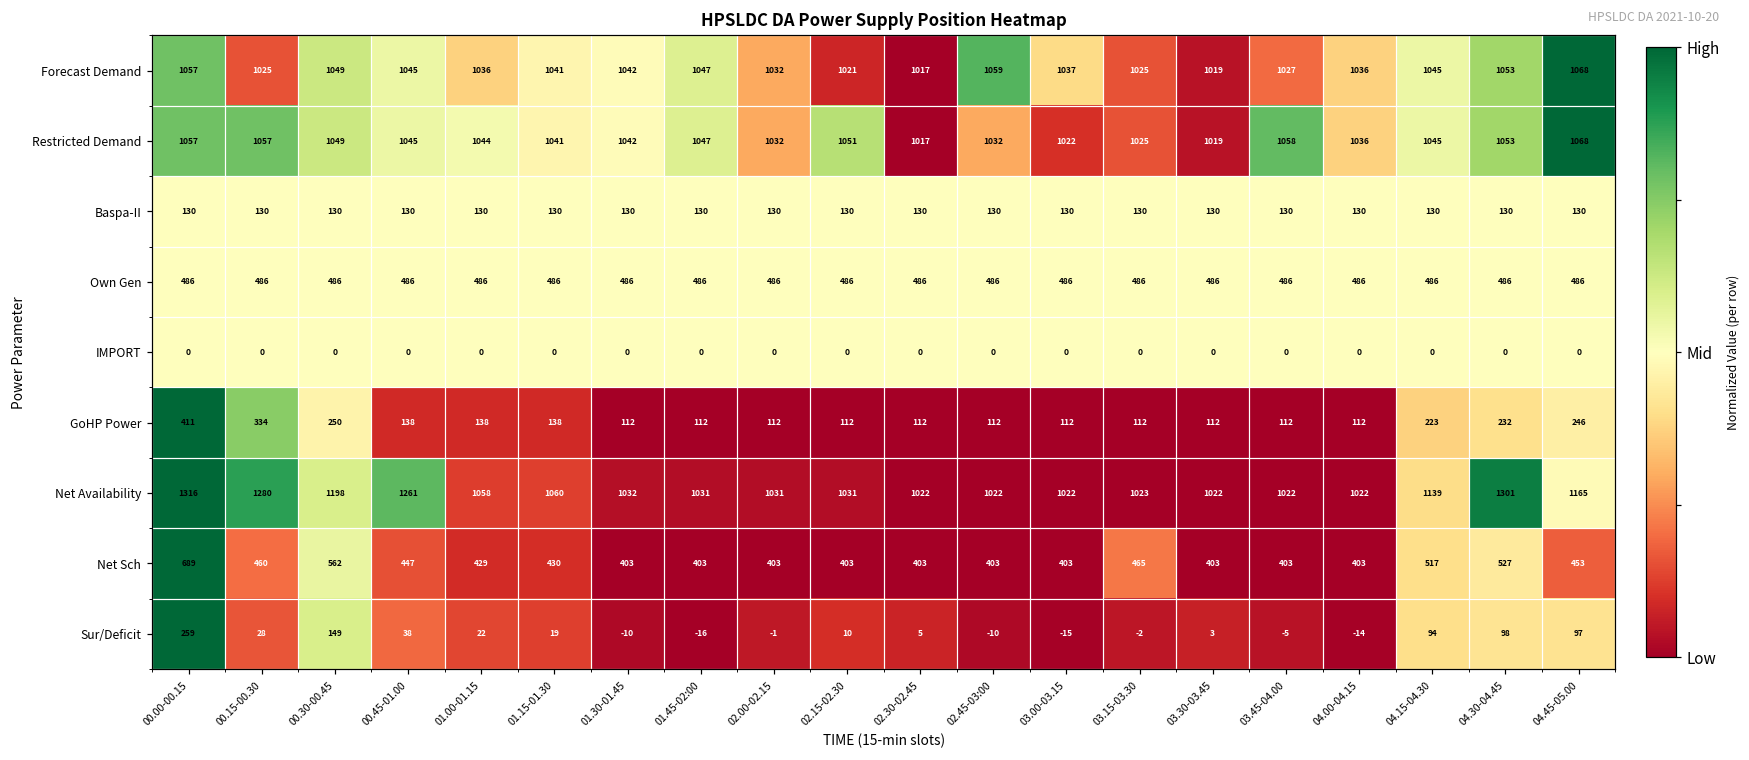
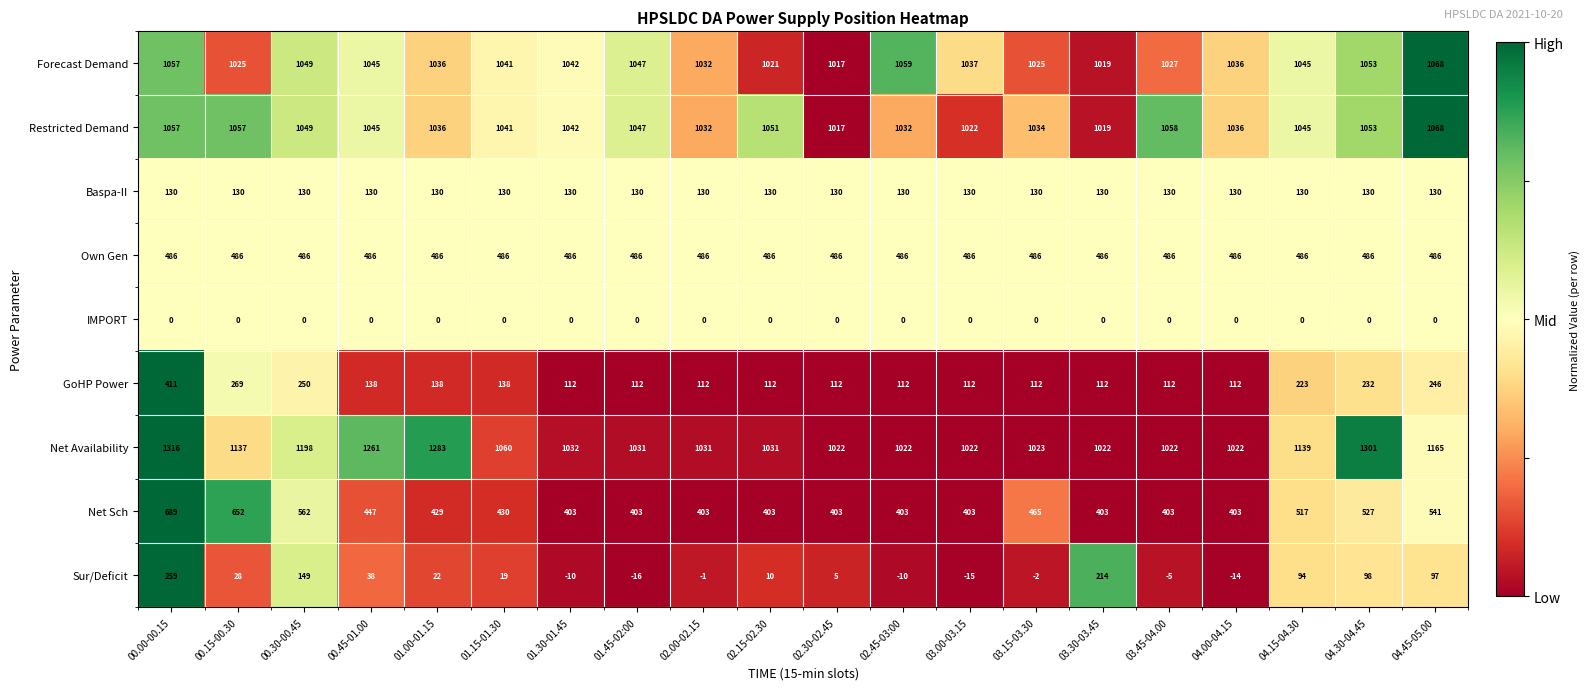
  {
    "Forecast Demand": {
      "00.00-00.15": 1057,
      "00.15-00.30": 1025,
      "00.30-00.45": 1049,
      "00.45-01.00": 1045,
      "01.00-01.15": 1036,
      "01.15-01.30": 1041,
      "01.30-01.45": 1042,
      "01.45-02:00": 1047,
      "02.00-02.15": 1032,
      "02.15-02.30": 1021,
      "02.30-02.45": 1017,
      "02.45-03:00": 1059,
      "03.00-03.15": 1037,
      "03.15-03.30": 1025,
      "03.30-03.45": 1019,
      "03.45-04.00": 1027,
      "04.00-04.15": 1036,
      "04.15-04.30": 1045,
      "04.30-04.45": 1053,
      "04.45-05.00": 1068
    },
    "Restricted Demand": {
      "00.00-00.15": 1057,
      "00.15-00.30": 1057,
      "00.30-00.45": 1049,
      "00.45-01.00": 1045,
-     "01.00-01.15": 1044,
+     "01.00-01.15": 1036,
      "01.15-01.30": 1041,
      "01.30-01.45": 1042,
      "01.45-02:00": 1047,
      "02.00-02.15": 1032,
      "02.15-02.30": 1051,
      "02.30-02.45": 1017,
      "02.45-03:00": 1032,
      "03.00-03.15": 1022,
-     "03.15-03.30": 1025,
+     "03.15-03.30": 1034,
      "03.30-03.45": 1019,
      "03.45-04.00": 1058,
      "04.00-04.15": 1036,
      "04.15-04.30": 1045,
      "04.30-04.45": 1053,
      "04.45-05.00": 1068
    },
    "Baspa-II": {
      "00.00-00.15": 130,
      "00.15-00.30": 130,
      "00.30-00.45": 130,
      "00.45-01.00": 130,
      "01.00-01.15": 130,
      "01.15-01.30": 130,
      "01.30-01.45": 130,
      "01.45-02:00": 130,
      "02.00-02.15": 130,
      "02.15-02.30": 130,
      "02.30-02.45": 130,
      "02.45-03:00": 130,
      "03.00-03.15": 130,
      "03.15-03.30": 130,
      "03.30-03.45": 130,
      "03.45-04.00": 130,
      "04.00-04.15": 130,
      "04.15-04.30": 130,
      "04.30-04.45": 130,
      "04.45-05.00": 130
    },
    "Own Gen": {
      "00.00-00.15": 486,
      "00.15-00.30": 486,
      "00.30-00.45": 486,
      "00.45-01.00": 486,
      "01.00-01.15": 486,
      "01.15-01.30": 486,
      "01.30-01.45": 486,
      "01.45-02:00": 486,
      "02.00-02.15": 486,
      "02.15-02.30": 486,
      "02.30-02.45": 486,
      "02.45-03:00": 486,
      "03.00-03.15": 486,
      "03.15-03.30": 486,
      "03.30-03.45": 486,
      "03.45-04.00": 486,
      "04.00-04.15": 486,
      "04.15-04.30": 486,
      "04.30-04.45": 486,
      "04.45-05.00": 486
    },
    "IMPORT": {
      "00.00-00.15": 0,
      "00.15-00.30": 0,
      "00.30-00.45": 0,
      "00.45-01.00": 0,
      "01.00-01.15": 0,
      "01.15-01.30": 0,
      "01.30-01.45": 0,
      "01.45-02:00": 0,
      "02.00-02.15": 0,
      "02.15-02.30": 0,
      "02.30-02.45": 0,
      "02.45-03:00": 0,
      "03.00-03.15": 0,
      "03.15-03.30": 0,
      "03.30-03.45": 0,
      "03.45-04.00": 0,
      "04.00-04.15": 0,
      "04.15-04.30": 0,
      "04.30-04.45": 0,
      "04.45-05.00": 0
    },
    "GoHP Power": {
      "00.00-00.15": 411,
-     "00.15-00.30": 334,
+     "00.15-00.30": 269,
      "00.30-00.45": 250,
      "00.45-01.00": 138,
      "01.00-01.15": 138,
      "01.15-01.30": 138,
      "01.30-01.45": 112,
      "01.45-02:00": 112,
      "02.00-02.15": 112,
      "02.15-02.30": 112,
      "02.30-02.45": 112,
      "02.45-03:00": 112,
      "03.00-03.15": 112,
      "03.15-03.30": 112,
      "03.30-03.45": 112,
      "03.45-04.00": 112,
      "04.00-04.15": 112,
      "04.15-04.30": 223,
      "04.30-04.45": 232,
      "04.45-05.00": 246
    },
    "Net Availability": {
      "00.00-00.15": 1316,
-     "00.15-00.30": 1280,
+     "00.15-00.30": 1137,
      "00.30-00.45": 1198,
      "00.45-01.00": 1261,
-     "01.00-01.15": 1058,
+     "01.00-01.15": 1283,
      "01.15-01.30": 1060,
      "01.30-01.45": 1032,
      "01.45-02:00": 1031,
      "02.00-02.15": 1031,
      "02.15-02.30": 1031,
      "02.30-02.45": 1022,
      "02.45-03:00": 1022,
      "03.00-03.15": 1022,
      "03.15-03.30": 1023,
      "03.30-03.45": 1022,
      "03.45-04.00": 1022,
      "04.00-04.15": 1022,
      "04.15-04.30": 1139,
      "04.30-04.45": 1301,
      "04.45-05.00": 1165
    },
    "Net Sch": {
      "00.00-00.15": 689,
-     "00.15-00.30": 460,
+     "00.15-00.30": 652,
      "00.30-00.45": 562,
      "00.45-01.00": 447,
      "01.00-01.15": 429,
      "01.15-01.30": 430,
      "01.30-01.45": 403,
      "01.45-02:00": 403,
      "02.00-02.15": 403,
      "02.15-02.30": 403,
      "02.30-02.45": 403,
      "02.45-03:00": 403,
      "03.00-03.15": 403,
      "03.15-03.30": 465,
      "03.30-03.45": 403,
      "03.45-04.00": 403,
      "04.00-04.15": 403,
      "04.15-04.30": 517,
      "04.30-04.45": 527,
-     "04.45-05.00": 453
+     "04.45-05.00": 541
    },
    "Sur/Deficit": {
      "00.00-00.15": 259,
      "00.15-00.30": 28,
      "00.30-00.45": 149,
      "00.45-01.00": 38,
      "01.00-01.15": 22,
      "01.15-01.30": 19,
      "01.30-01.45": -10,
      "01.45-02:00": -16,
      "02.00-02.15": -1,
      "02.15-02.30": 10,
      "02.30-02.45": 5,
      "02.45-03:00": -10,
      "03.00-03.15": -15,
      "03.15-03.30": -2,
-     "03.30-03.45": 3,
+     "03.30-03.45": 214,
      "03.45-04.00": -5,
      "04.00-04.15": -14,
      "04.15-04.30": 94,
      "04.30-04.45": 98,
      "04.45-05.00": 97
    }
  }
